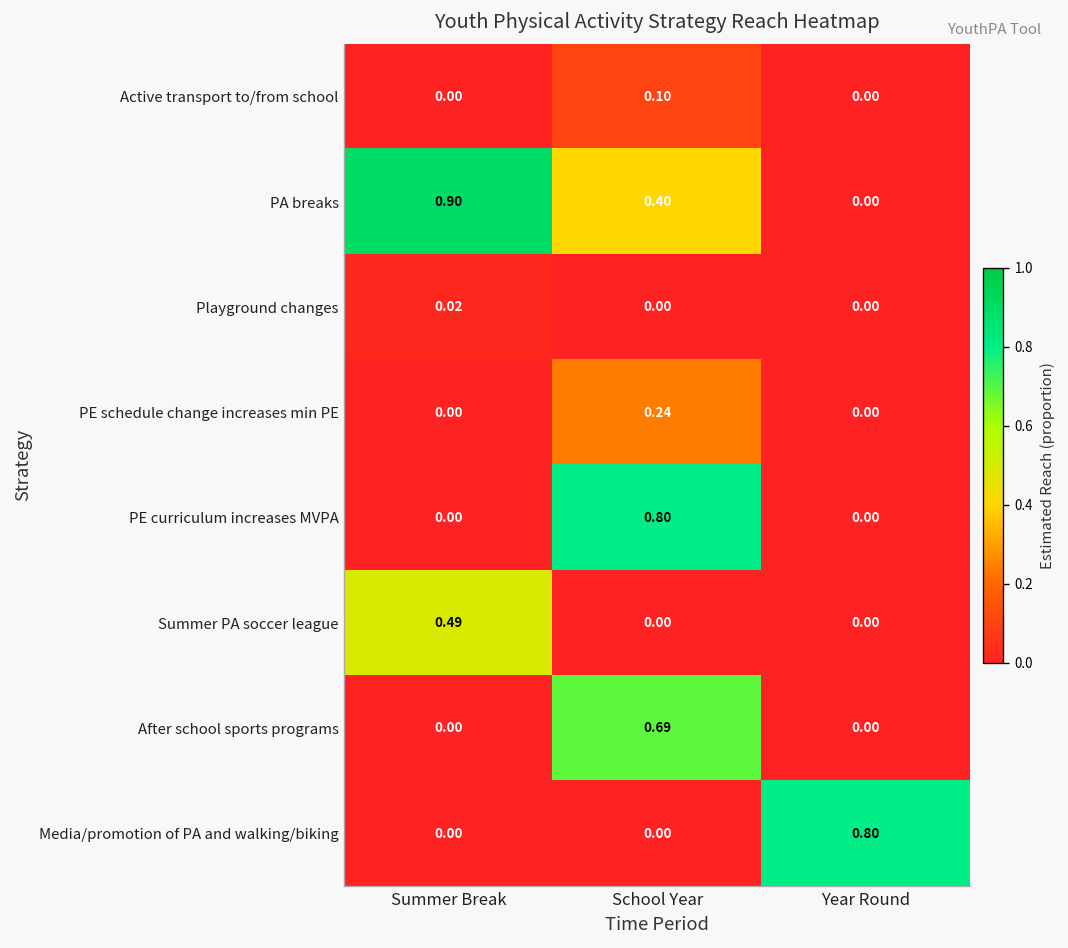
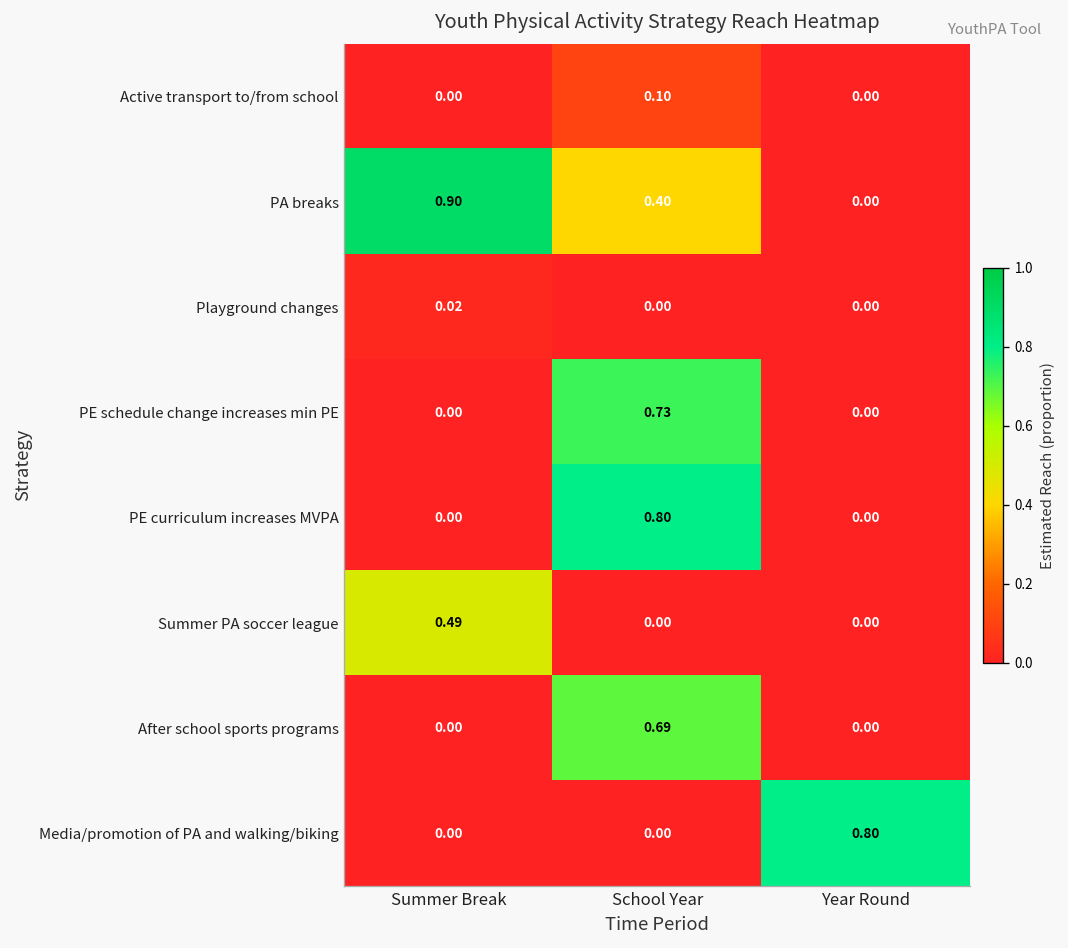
  {
    "Active transport to/from school": {
      "Summer Break": 0.00,
      "School Year": 0.10,
      "Year Round": 0.00
    },
    "PA breaks": {
      "Summer Break": 0.90,
      "School Year": 0.40,
      "Year Round": 0.00
    },
    "Playground changes": {
      "Summer Break": 0.02,
      "School Year": 0.00,
      "Year Round": 0.00
    },
    "PE schedule change increases min PE": {
      "Summer Break": 0.00,
-     "School Year": 0.24,
+     "School Year": 0.73,
      "Year Round": 0.00
    },
    "PE curriculum increases MVPA": {
      "Summer Break": 0.00,
      "School Year": 0.80,
      "Year Round": 0.00
    },
    "Summer PA soccer league": {
      "Summer Break": 0.49,
      "School Year": 0.00,
      "Year Round": 0.00
    },
    "After school sports programs": {
      "Summer Break": 0.00,
      "School Year": 0.69,
      "Year Round": 0.00
    },
    "Media/promotion of PA and walking/biking": {
      "Summer Break": 0.00,
      "School Year": 0.00,
      "Year Round": 0.80
    }
  }
